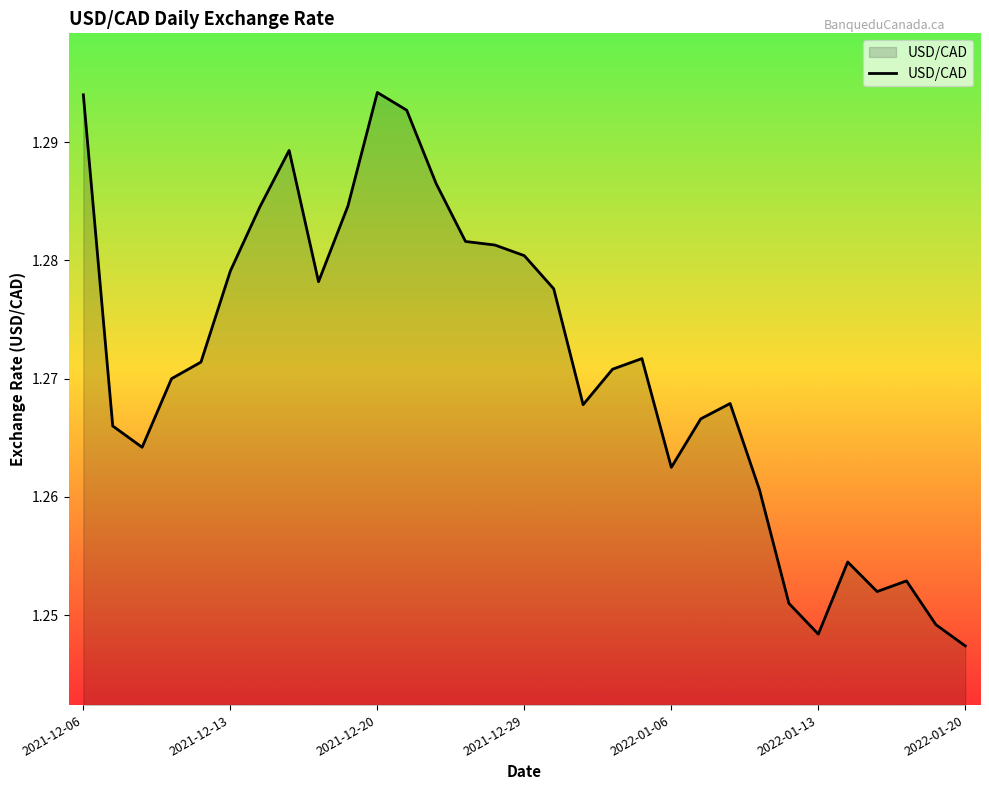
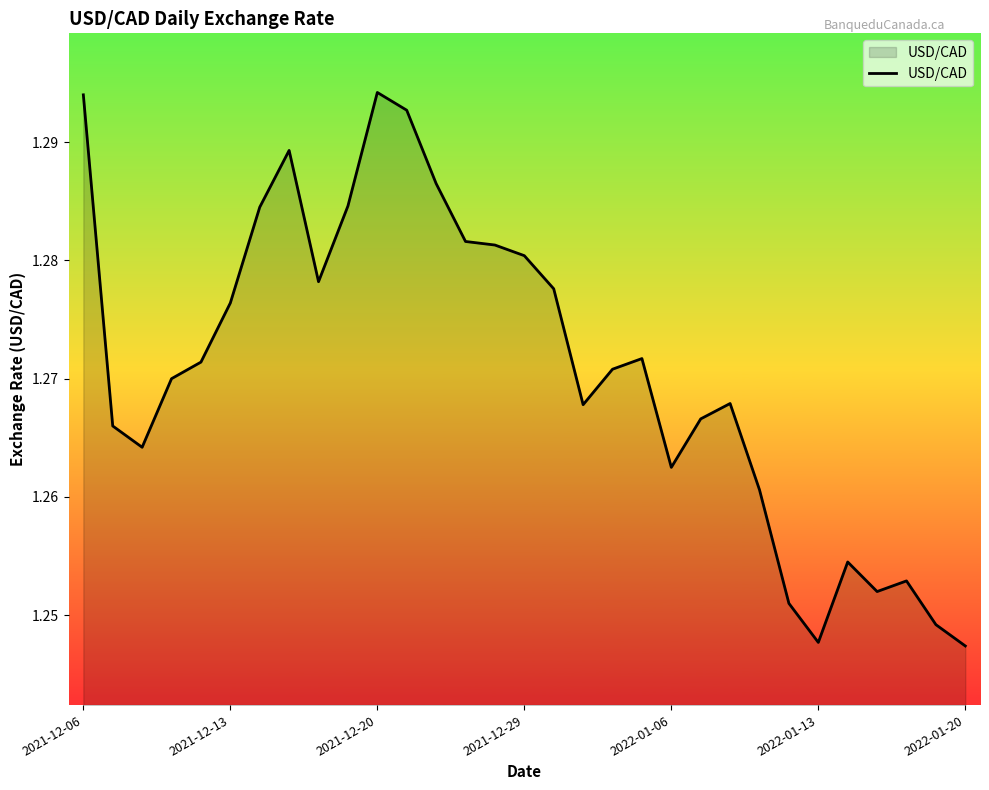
  {
    "2021-12-06": 1.2940,
-   "2021-12-13": 1.2791,
+   "2021-12-13": 1.2764,
    "2021-12-20": 1.2942,
    "2021-12-29": 1.2804,
    "2022-01-06": 1.2625,
-   "2022-01-13": 1.2484,
+   "2022-01-13": 1.2477,
    "2022-01-20": 1.2474
  }
